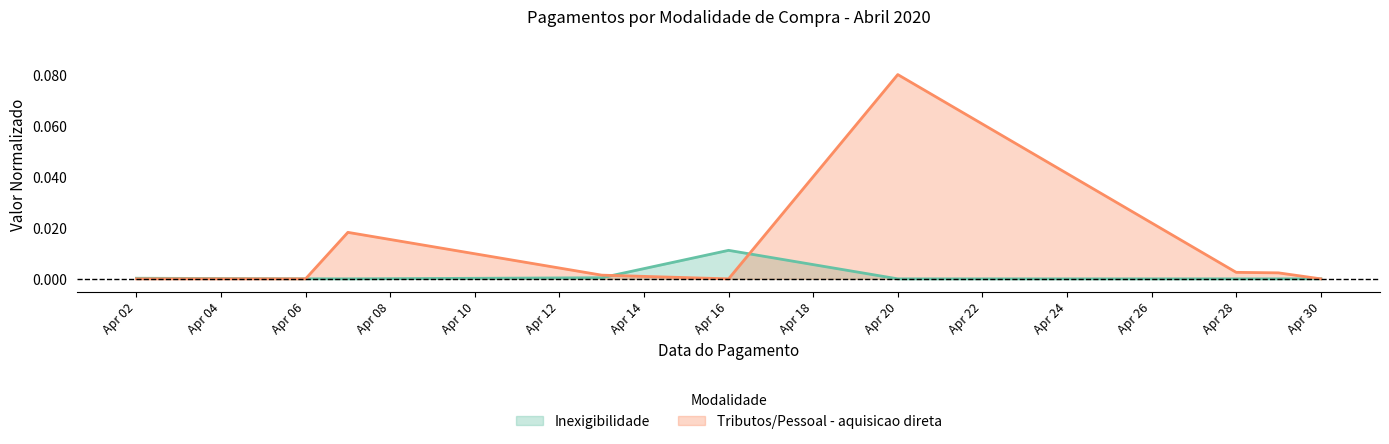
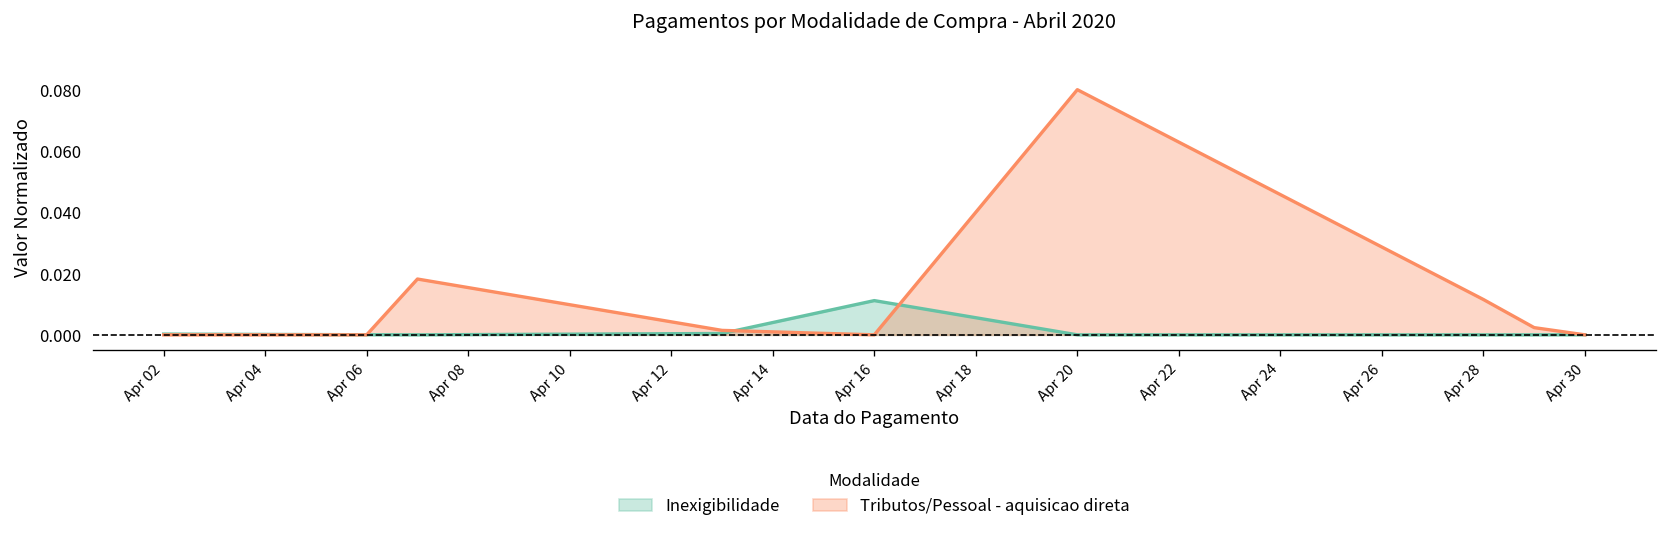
  {
    "Inexigibilidade": {
      "Apr 16": 0.011,
      "Apr 20": 0.000,
      "Apr 28": 0.000
    },
    "Tributos/Pessoal - aquisicao direta": {
      "Apr 16": 0.000,
      "Apr 20": 0.080,
-     "Apr 28": 0.003
+     "Apr 28": 0.012
    }
  }
